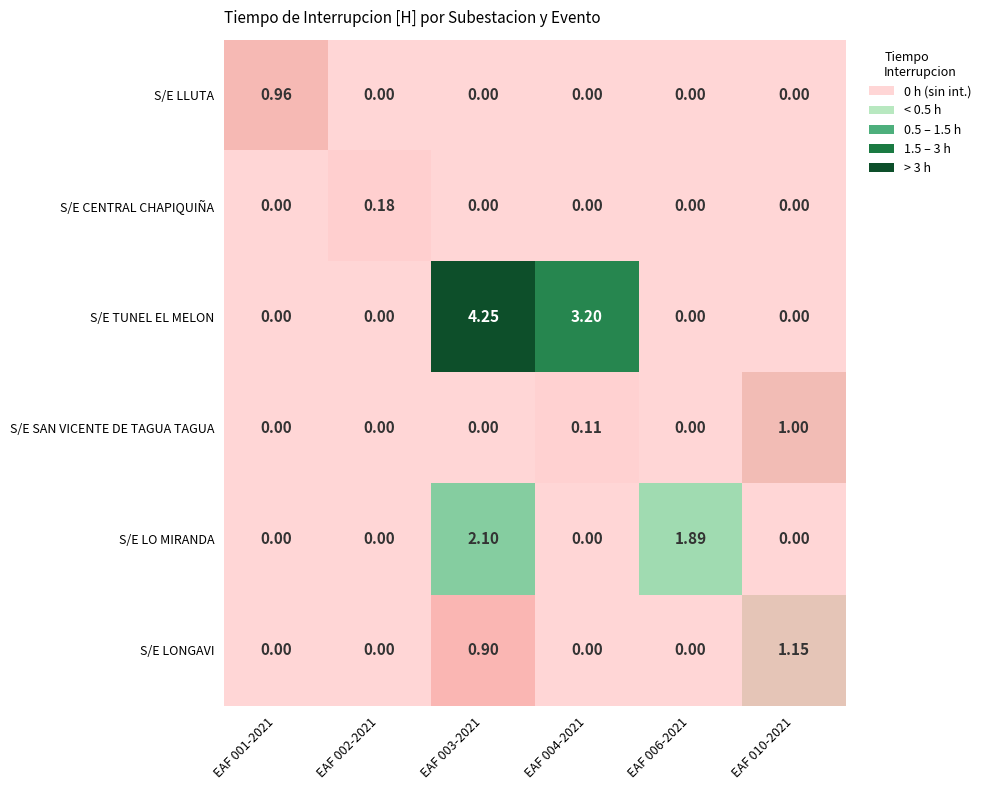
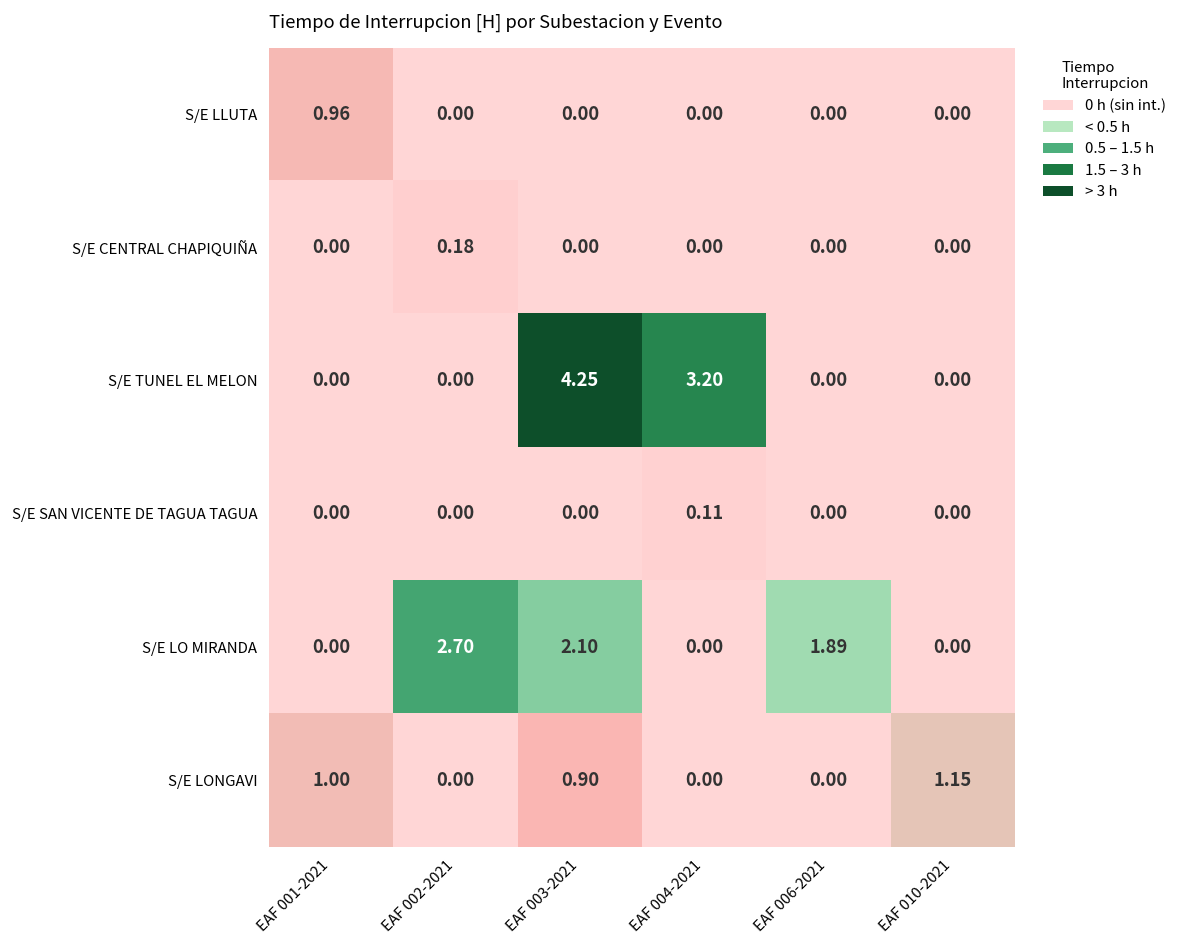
  {
    "S/E LLUTA": {
      "EAF 001-2021": 0.96,
      "EAF 002-2021": 0.00,
      "EAF 003-2021": 0.00,
      "EAF 004-2021": 0.00,
      "EAF 006-2021": 0.00,
      "EAF 010-2021": 0.00
    },
    "S/E CENTRAL CHAPIQUIÑA": {
      "EAF 001-2021": 0.00,
      "EAF 002-2021": 0.18,
      "EAF 003-2021": 0.00,
      "EAF 004-2021": 0.00,
      "EAF 006-2021": 0.00,
      "EAF 010-2021": 0.00
    },
    "S/E TUNEL EL MELON": {
      "EAF 001-2021": 0.00,
      "EAF 002-2021": 0.00,
      "EAF 003-2021": 4.25,
      "EAF 004-2021": 3.20,
      "EAF 006-2021": 0.00,
      "EAF 010-2021": 0.00
    },
    "S/E SAN VICENTE DE TAGUA TAGUA": {
      "EAF 001-2021": 0.00,
      "EAF 002-2021": 0.00,
      "EAF 003-2021": 0.00,
      "EAF 004-2021": 0.11,
      "EAF 006-2021": 0.00,
-     "EAF 010-2021": 1.00
+     "EAF 010-2021": 0.00
    },
    "S/E LO MIRANDA": {
      "EAF 001-2021": 0.00,
-     "EAF 002-2021": 0.00,
+     "EAF 002-2021": 2.70,
      "EAF 003-2021": 2.10,
      "EAF 004-2021": 0.00,
      "EAF 006-2021": 1.89,
      "EAF 010-2021": 0.00
    },
    "S/E LONGAVI": {
-     "EAF 001-2021": 0.00,
+     "EAF 001-2021": 1.00,
      "EAF 002-2021": 0.00,
      "EAF 003-2021": 0.90,
      "EAF 004-2021": 0.00,
      "EAF 006-2021": 0.00,
      "EAF 010-2021": 1.15
    }
  }
